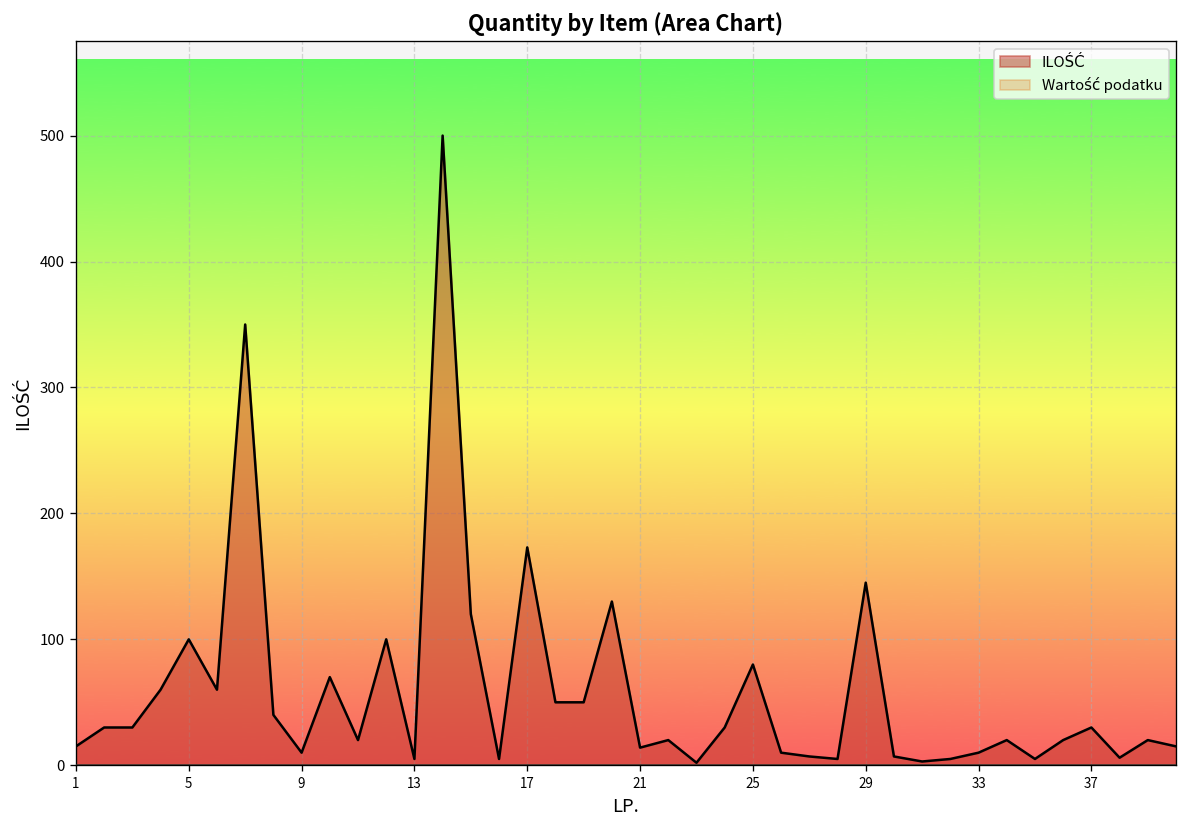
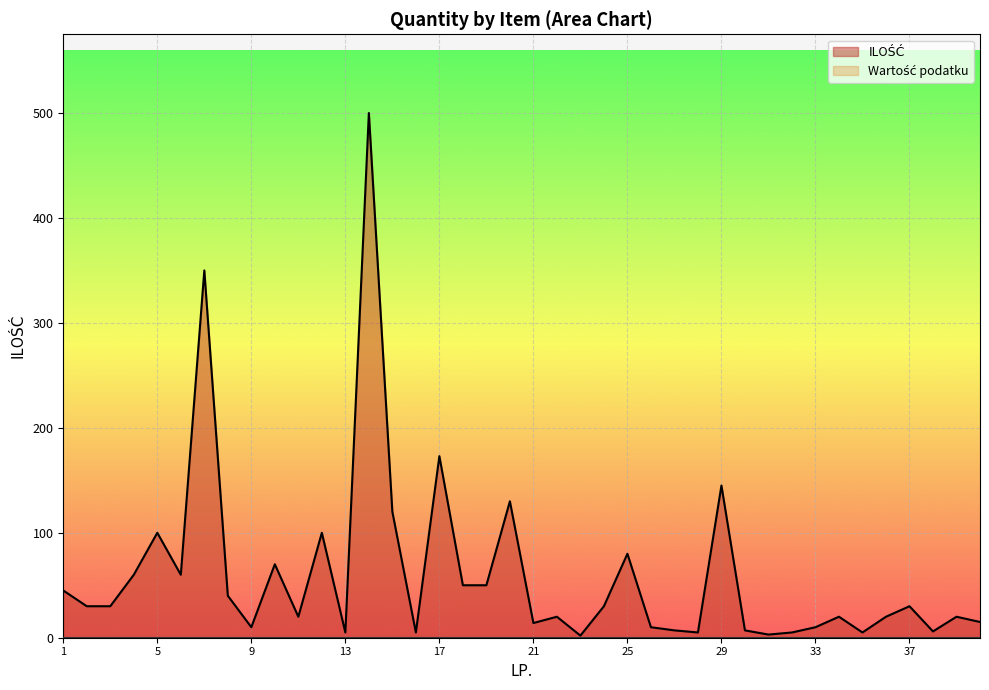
  {
    "ILOŚĆ": {
-     "1": 15,
+     "1": 45,
      "5": 100,
      "9": 10,
      "13": 5,
      "17": 173,
      "21": 14,
      "25": 80,
      "29": 145,
      "33": 10,
      "37": 30
    },
    "Wartość podatku": {
      "1": 0,
      "5": 0,
      "9": 0,
      "13": 0,
      "17": 0,
      "21": 0,
      "25": 0,
      "29": 0,
      "33": 0,
      "37": 0
    }
  }
